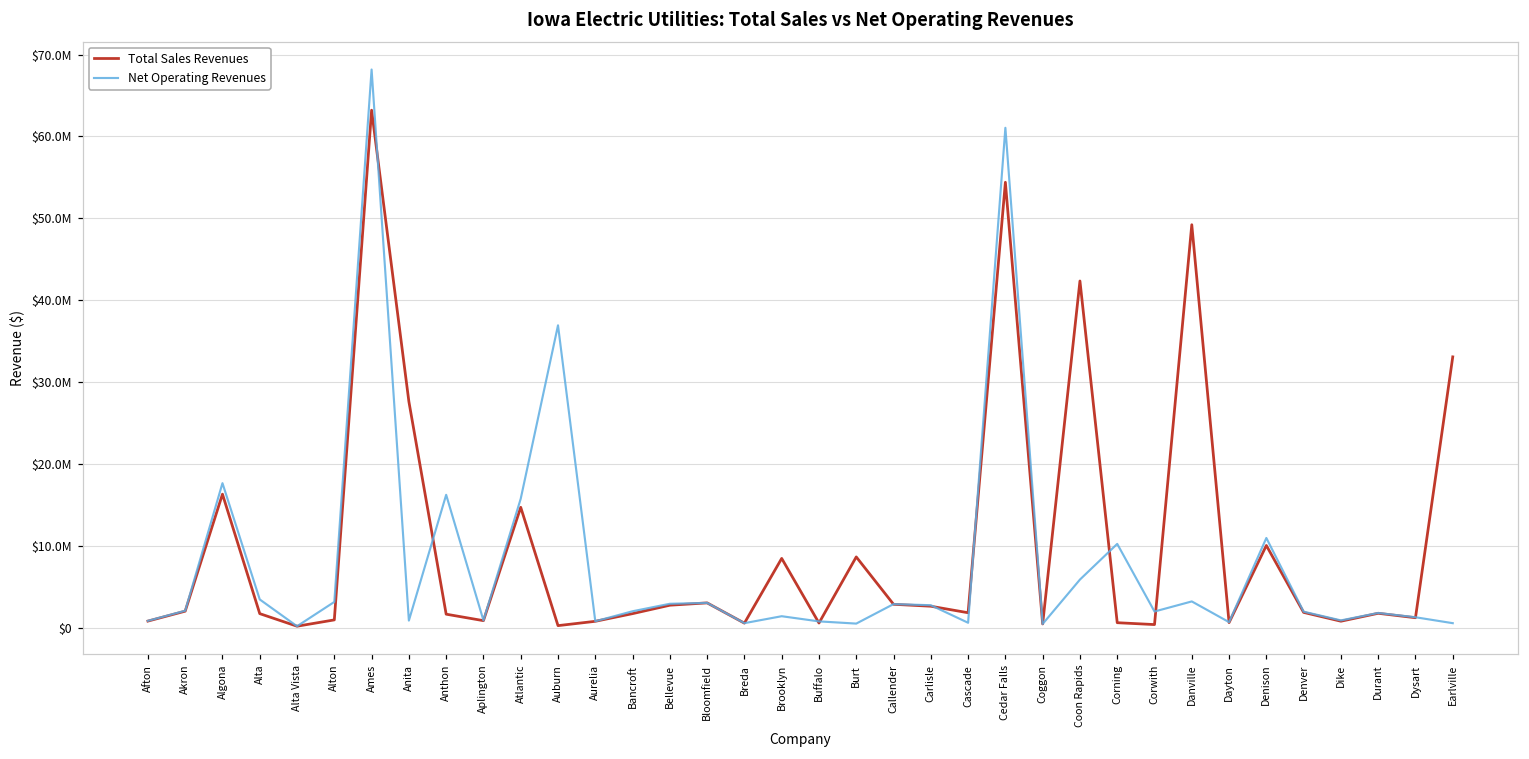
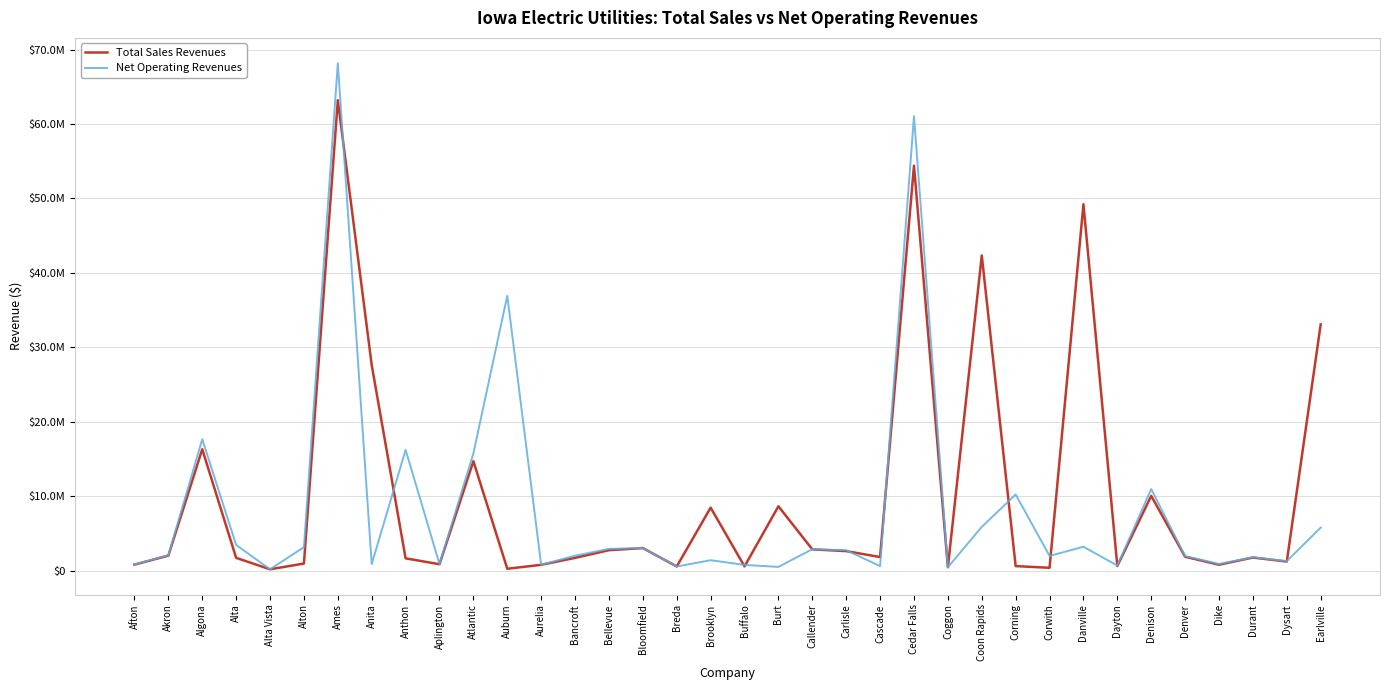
  {
    "Total Sales Revenues": {
      "Algona": "$16000000",
      "Alta": "$2000000",
      "Alton": "$1000000",
      "Ames": "$63000000",
      "Anita": "$28000000",
      "Anthon": "$2000000",
      "Atlantic": "$15000000",
      "Auburn": "$0",
      "Brooklyn": "$8000000",
      "Burt": "$9000000",
      "Cascade": "$2000000",
      "Cedar Falls": "$54000000",
      "Coon Rapids": "$42000000",
      "Corning": "$1000000",
      "Corwith": "$0",
      "Danville": "$49000000",
      "Denison": "$10000000",
      "Earlville": "$33000000"
    },
    "Net Operating Revenues": {
      "Algona": "$18000000",
      "Alta": "$3000000",
      "Alton": "$3000000",
      "Ames": "$68000000",
      "Anita": "$1000000",
      "Anthon": "$16000000",
      "Atlantic": "$16000000",
      "Auburn": "$37000000",
      "Brooklyn": "$1000000",
      "Burt": "$1000000",
      "Cascade": "$1000000",
      "Cedar Falls": "$61000000",
      "Coon Rapids": "$6000000",
      "Corning": "$10000000",
      "Corwith": "$2000000",
      "Danville": "$3000000",
      "Denison": "$11000000",
-     "Earlville": "$1000000"
+     "Earlville": "$6000000"
    }
  }
